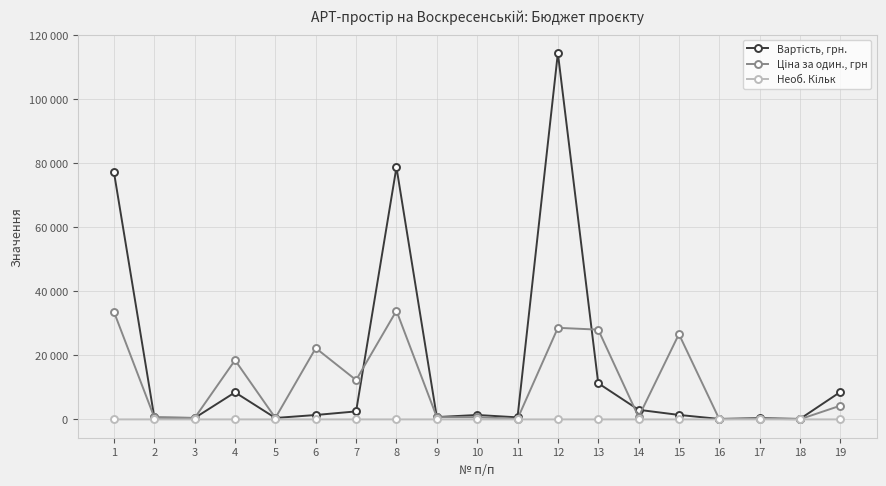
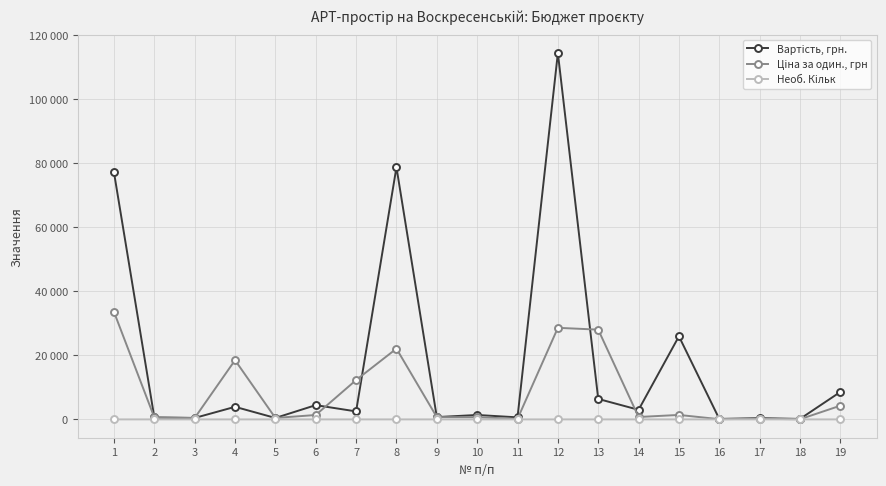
  {
    "Вартість, грн.": {
      "1": 77000,
-     "4": 8000,
-     "6": 1000,
+     "4": 4000,
+     "6": 4000,
      "7": 3000,
      "8": 79000,
      "12": 114000,
-     "13": 11000,
+     "13": 6000,
      "14": 3000,
-     "15": 1000,
+     "15": 26000,
      "19": 9000
    },
    "Ціна за один., грн": {
      "1": 34000,
      "4": 18000,
-     "6": 22000,
+     "6": 1000,
      "7": 12000,
-     "8": 34000,
+     "8": 22000,
      "12": 29000,
      "13": 28000,
-     "15": 27000,
+     "15": 1000,
      "19": 4000
    },
    "Необ. Кільк": {
      "1": 0,
      "4": 0,
      "6": 0,
      "7": 0,
      "8": 0,
      "12": 0,
      "13": 0,
      "15": 0,
      "19": 0
    }
  }
